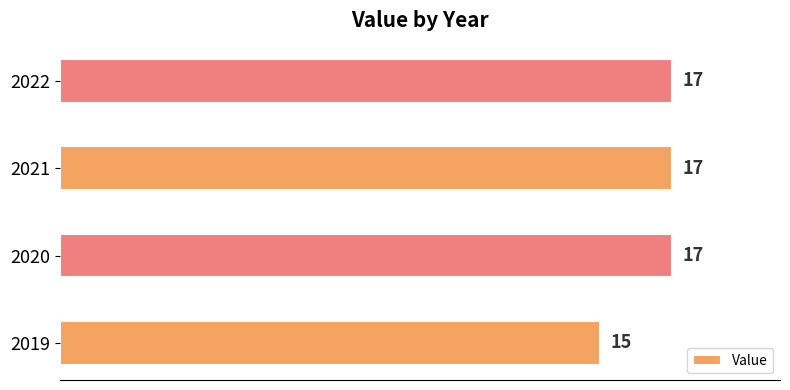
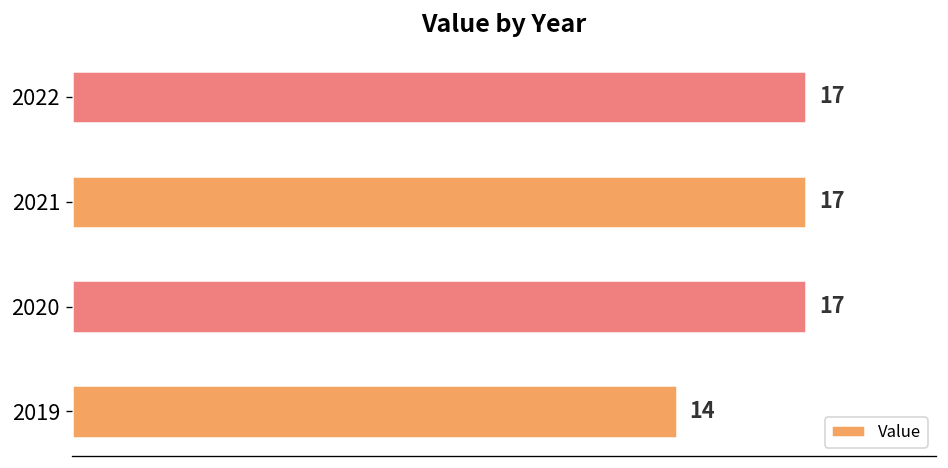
  {
    "2022": 17,
    "2021": 17,
    "2020": 17,
-   "2019": 15
+   "2019": 14
  }
